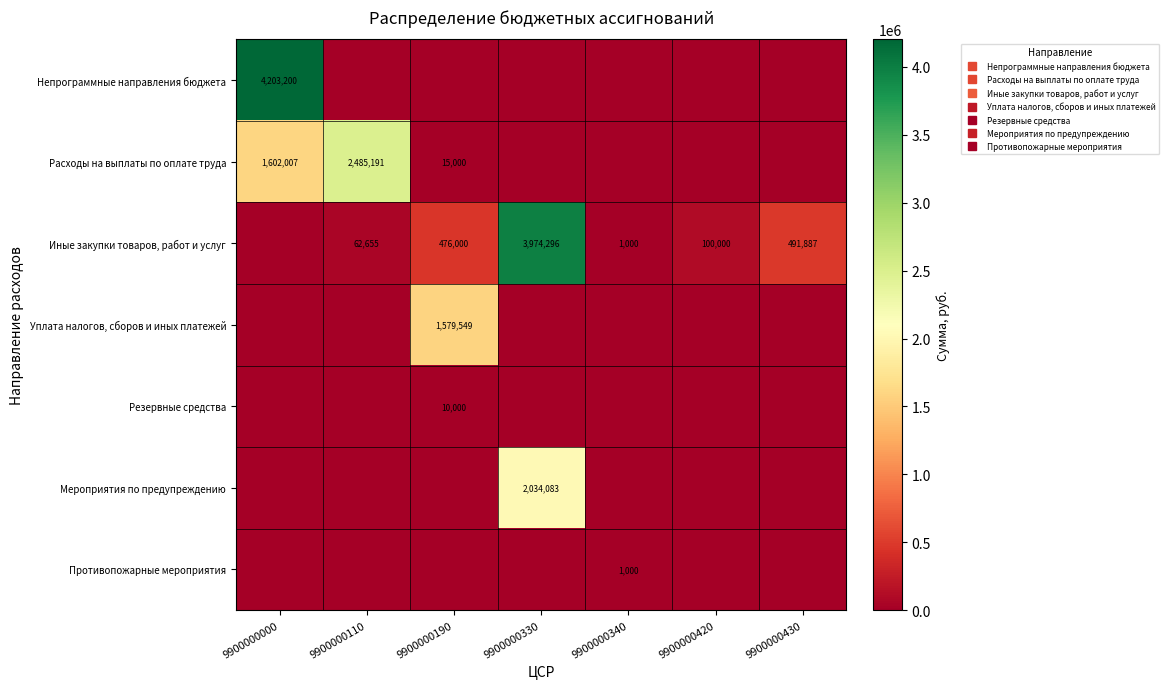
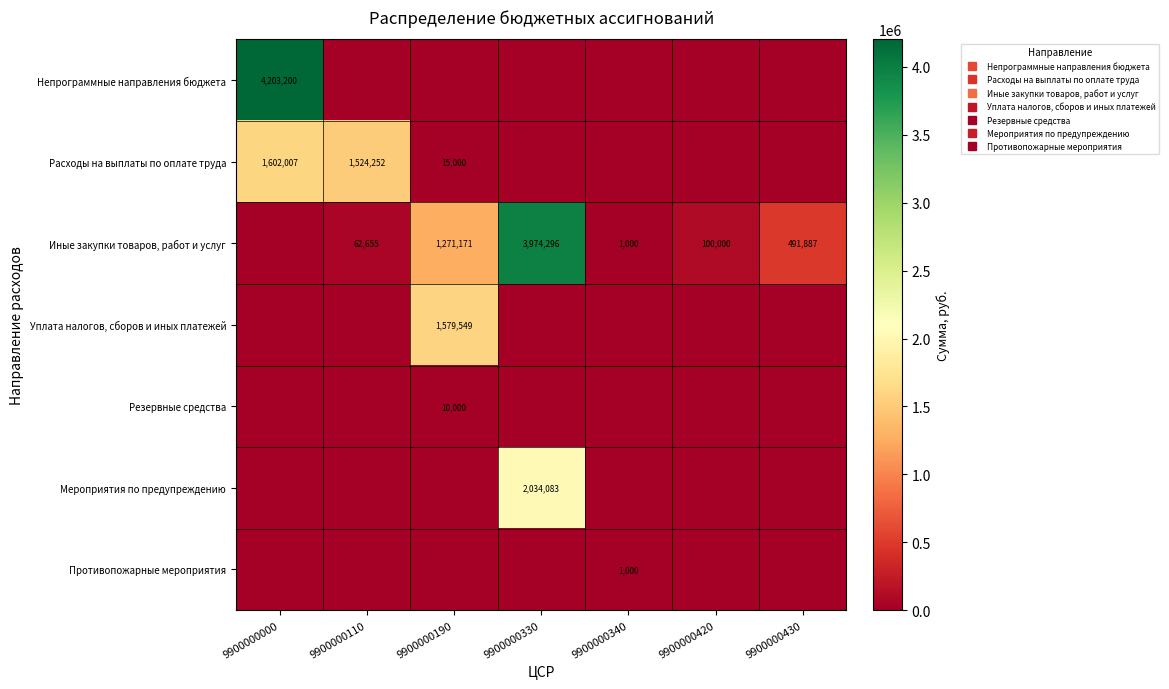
  {
    "Непрограммные направления бюджета": {
      "9900000000": "4,203,200"
    },
    "Расходы на выплаты по оплате труда": {
      "9900000000": "1,602,007",
-     "9900000110": "2,485,191",
+     "9900000110": "1,524,252",
      "9900000190": "15,000"
    },
    "Иные закупки товаров, работ и услуг": {
      "9900000110": "62,655",
-     "9900000190": "476,000",
+     "9900000190": "1,271,171",
      "9900000330": "3,974,296",
      "9900000340": "1,000",
      "9900000420": "100,000",
      "9900000430": "491,887"
    },
    "Уплата налогов, сборов и иных платежей": {
      "9900000190": "1,579,549"
    },
    "Резервные средства": {
      "9900000190": "10,000"
    },
    "Мероприятия по предупреждению": {
      "9900000330": "2,034,083"
    },
    "Противопожарные мероприятия": {
      "9900000340": "1,000"
    }
  }
